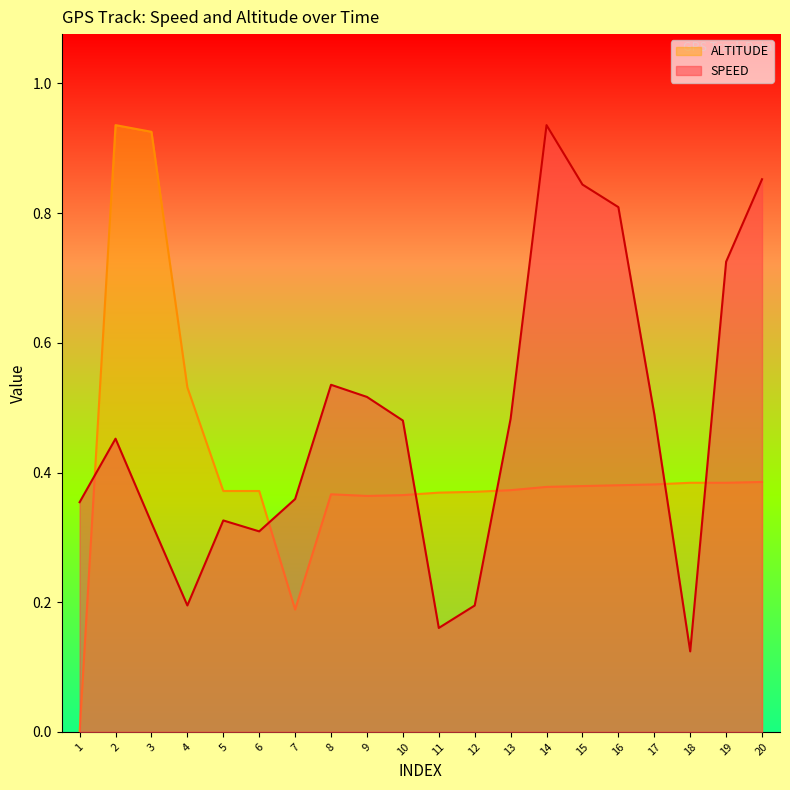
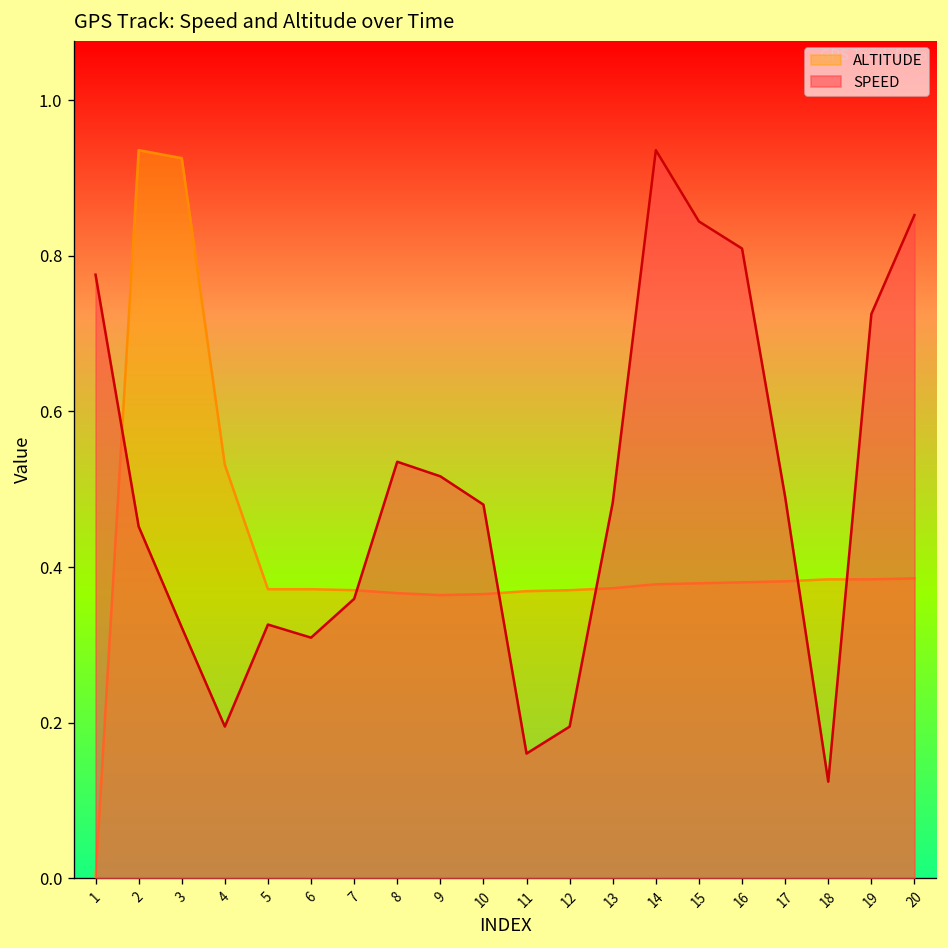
  {
    "ALTITUDE": {
      "1": 0.00,
      "2": 0.94,
      "3": 0.93,
      "4": 0.53,
      "5": 0.37,
      "6": 0.37,
-     "7": 0.19,
+     "7": 0.37,
      "8": 0.37,
      "9": 0.36,
      "10": 0.37,
      "11": 0.37,
      "12": 0.37,
      "13": 0.37,
      "14": 0.38,
      "15": 0.38,
      "16": 0.38,
      "17": 0.38,
      "18": 0.38,
      "19": 0.38,
      "20": 0.39
    },
    "SPEED": {
-     "1": 0.35,
+     "1": 0.78,
      "2": 0.45,
      "3": 0.32,
      "4": 0.19,
      "5": 0.33,
      "6": 0.31,
      "7": 0.36,
      "8": 0.54,
      "9": 0.52,
      "10": 0.48,
      "11": 0.16,
      "12": 0.19,
      "13": 0.48,
      "14": 0.94,
      "15": 0.84,
      "16": 0.81,
      "17": 0.49,
      "18": 0.12,
      "19": 0.73,
      "20": 0.85
    }
  }
